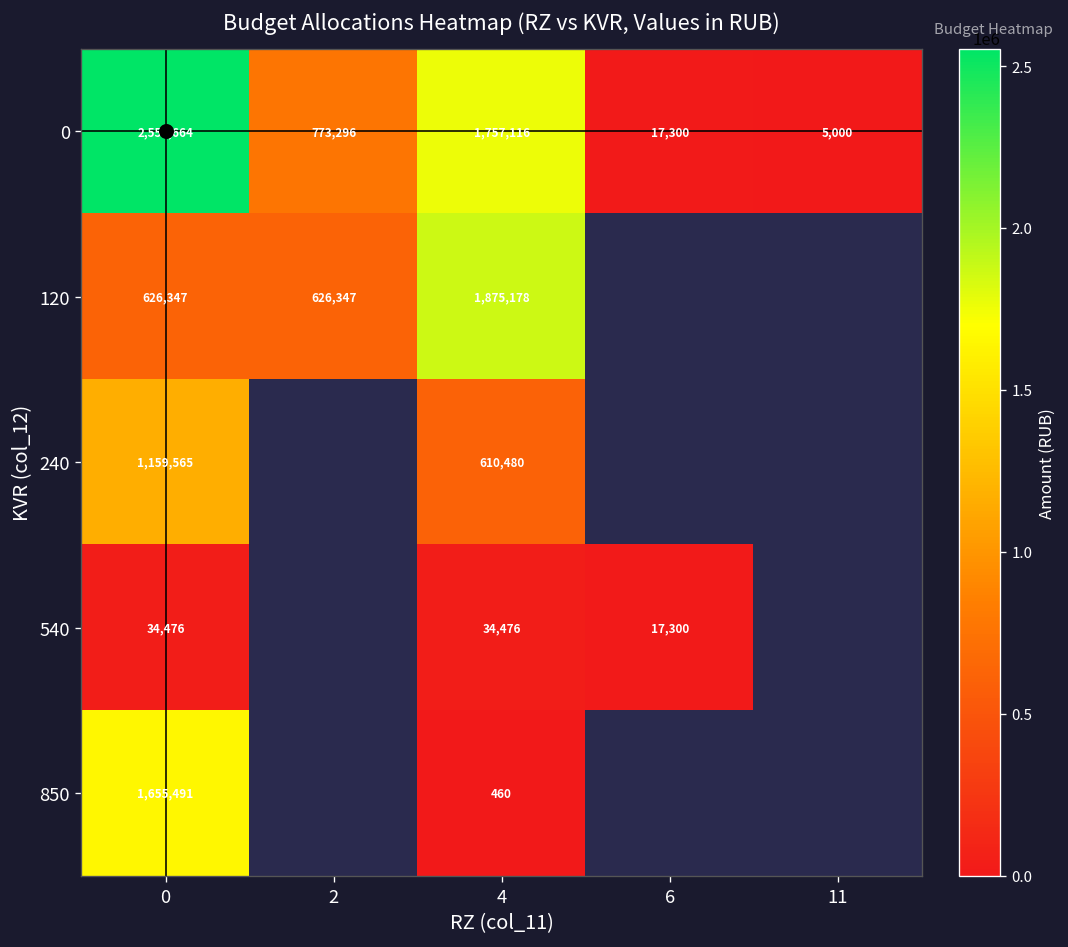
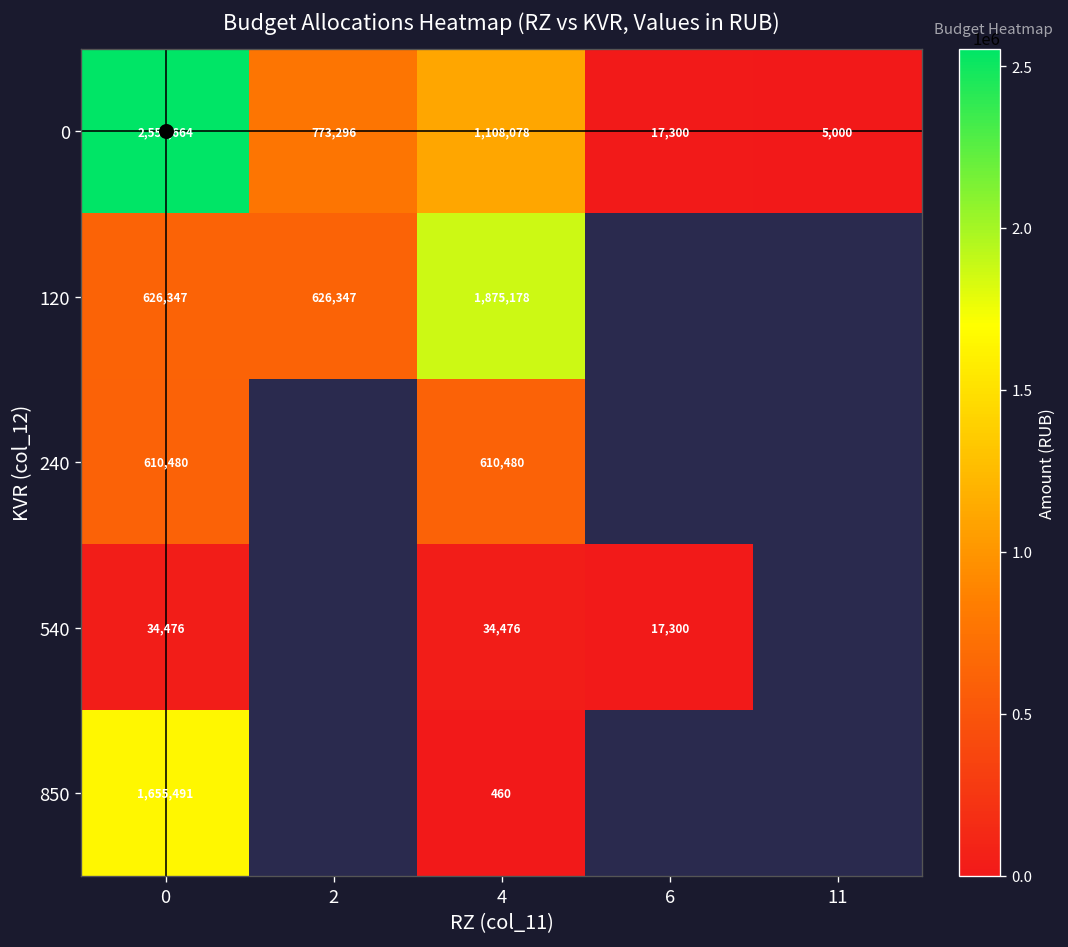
  {
    "0": {
      "2": "773,296",
-     "4": "1,757,116",
+     "4": "1,108,078",
      "6": "17,300",
      "11": "5,000"
    },
    "120": {
      "0": "626,347",
      "2": "626,347",
      "4": "1,875,178"
    },
    "240": {
-     "0": "1,159,565",
+     "0": "610,480",
      "4": "610,480"
    },
    "540": {
      "0": "34,476",
      "4": "34,476",
      "6": "17,300"
    },
    "850": {
      "0": "1,655,491",
      "4": "460"
    }
  }
